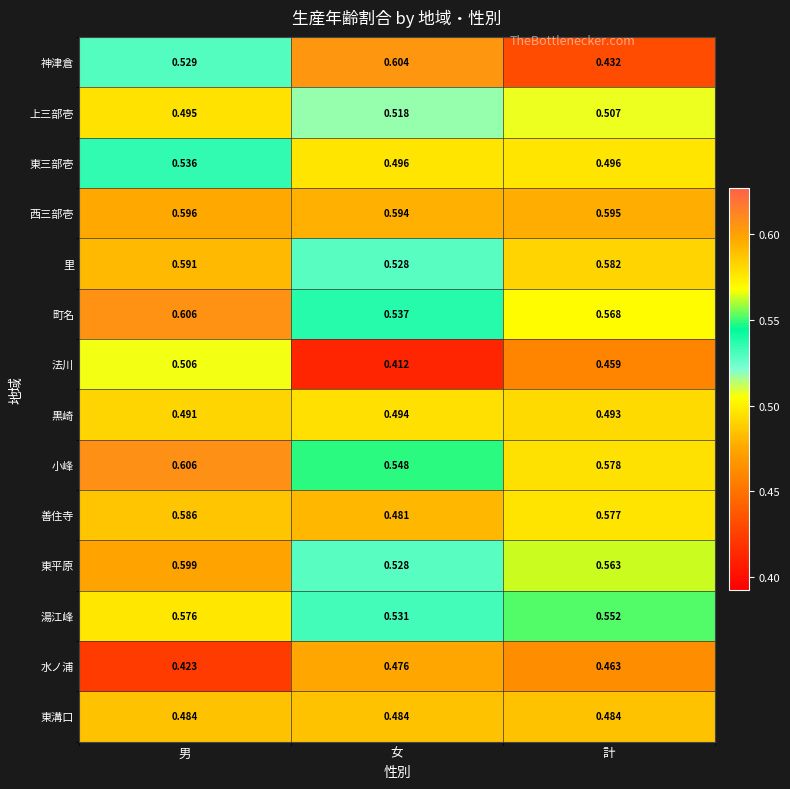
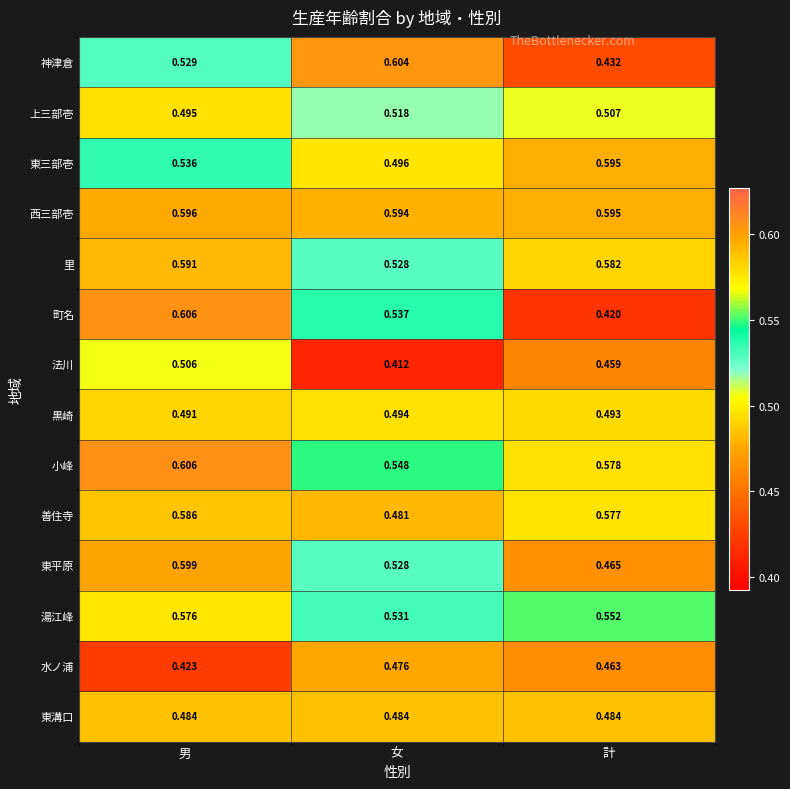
  {
    "神津倉": {
      "男": 0.529,
      "女": 0.604,
      "計": 0.432
    },
    "上三部壱": {
      "男": 0.495,
      "女": 0.518,
      "計": 0.507
    },
    "東三部壱": {
      "男": 0.536,
      "女": 0.496,
-     "計": 0.496
+     "計": 0.595
    },
    "西三部壱": {
      "男": 0.596,
      "女": 0.594,
      "計": 0.595
    },
    "里": {
      "男": 0.591,
      "女": 0.528,
      "計": 0.582
    },
    "町名": {
      "男": 0.606,
      "女": 0.537,
-     "計": 0.568
+     "計": 0.420
    },
    "法川": {
      "男": 0.506,
      "女": 0.412,
      "計": 0.459
    },
    "黒崎": {
      "男": 0.491,
      "女": 0.494,
      "計": 0.493
    },
    "小峰": {
      "男": 0.606,
      "女": 0.548,
      "計": 0.578
    },
    "善住寺": {
      "男": 0.586,
      "女": 0.481,
      "計": 0.577
    },
    "東平原": {
      "男": 0.599,
      "女": 0.528,
-     "計": 0.563
+     "計": 0.465
    },
    "湯江峰": {
      "男": 0.576,
      "女": 0.531,
      "計": 0.552
    },
    "水ノ浦": {
      "男": 0.423,
      "女": 0.476,
      "計": 0.463
    },
    "東溝口": {
      "男": 0.484,
      "女": 0.484,
      "計": 0.484
    }
  }
